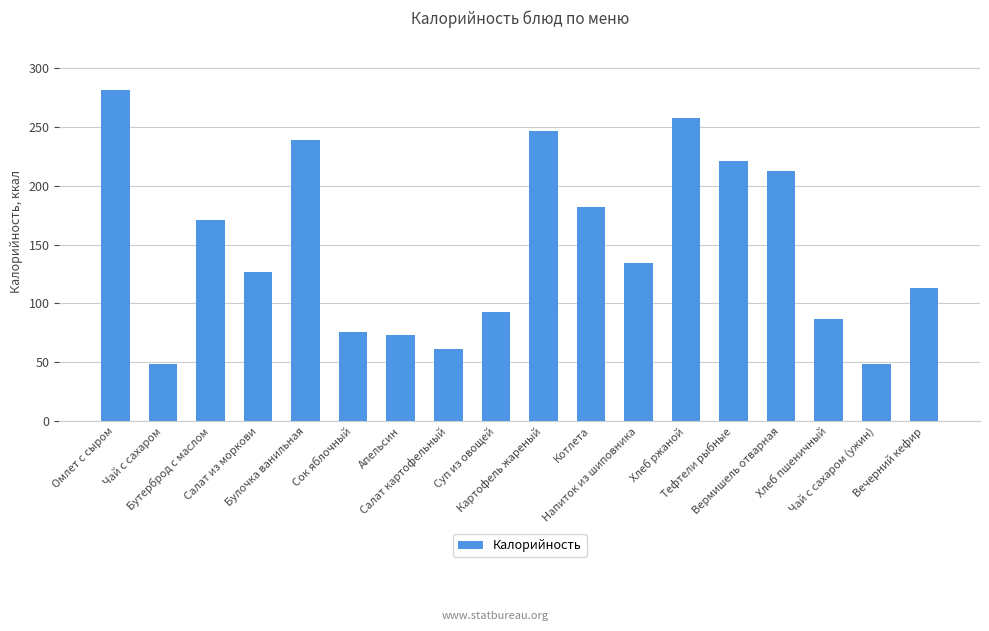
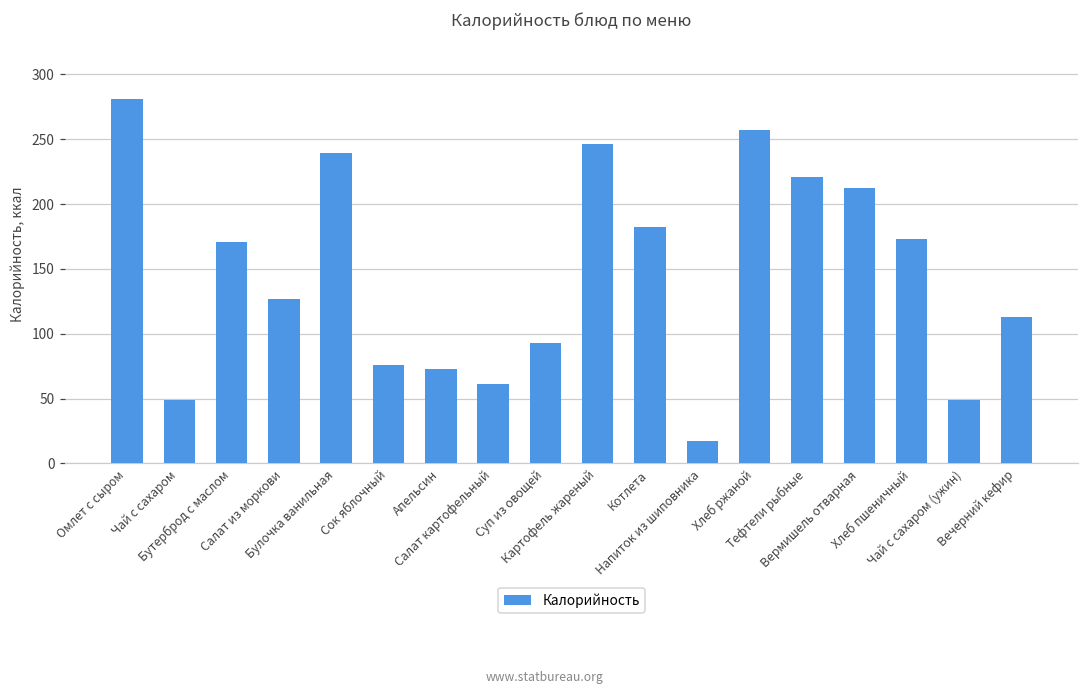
  {
    "Омлет с сыром": 281,
    "Чай с сахаром": 49,
    "Бутерброд с маслом": 171,
    "Салат из моркови": 127,
    "Булочка ванильная": 239,
    "Сок яблочный": 76,
    "Апельсин": 73,
    "Салат картофельный": 61,
    "Суп из овощей": 93,
    "Картофель жареный": 246,
    "Котлета": 182,
-   "Напиток из шиповника": 134,
+   "Напиток из шиповника": 17,
    "Хлеб ржаной": 257,
    "Тефтели рыбные": 221,
    "Вермишель отварная": 212,
-   "Хлеб пшеничный": 87,
+   "Хлеб пшеничный": 173,
    "Чай с сахаром (ужин)": 49,
    "Вечерний кефир": 113
  }
